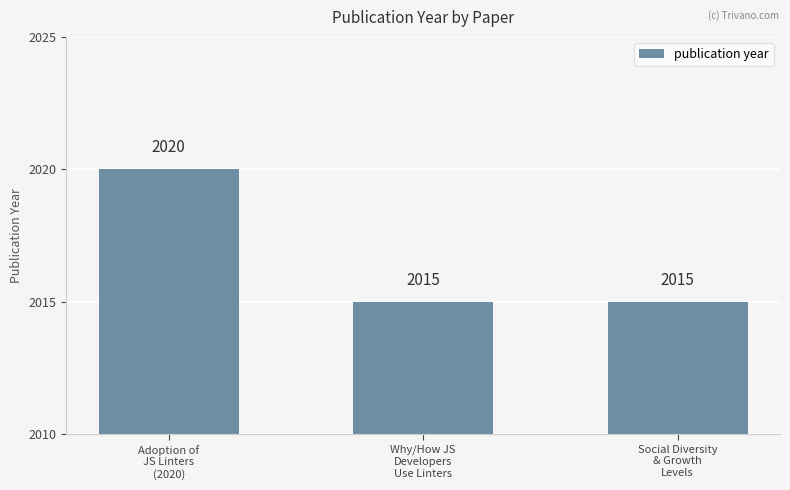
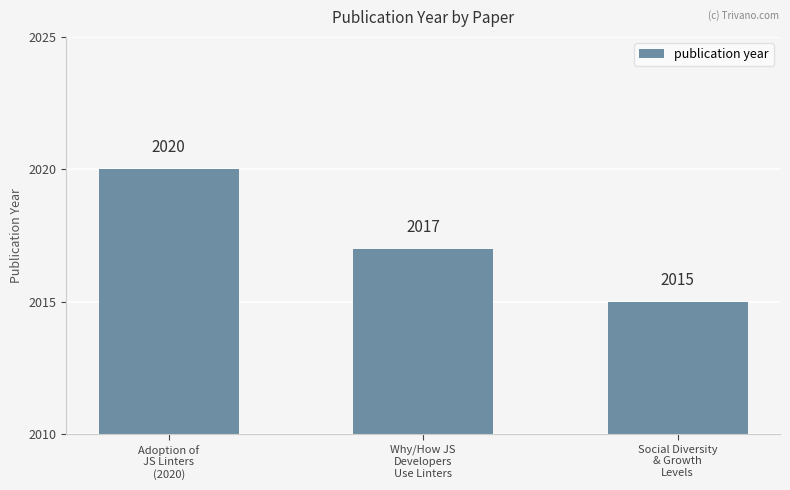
  {
    "Adoption of JS Linters (2020)": 2020,
-   "Why/How JS Developers Use Linters": 2015,
+   "Why/How JS Developers Use Linters": 2017,
    "Social Diversity & Growth Levels": 2015
  }
